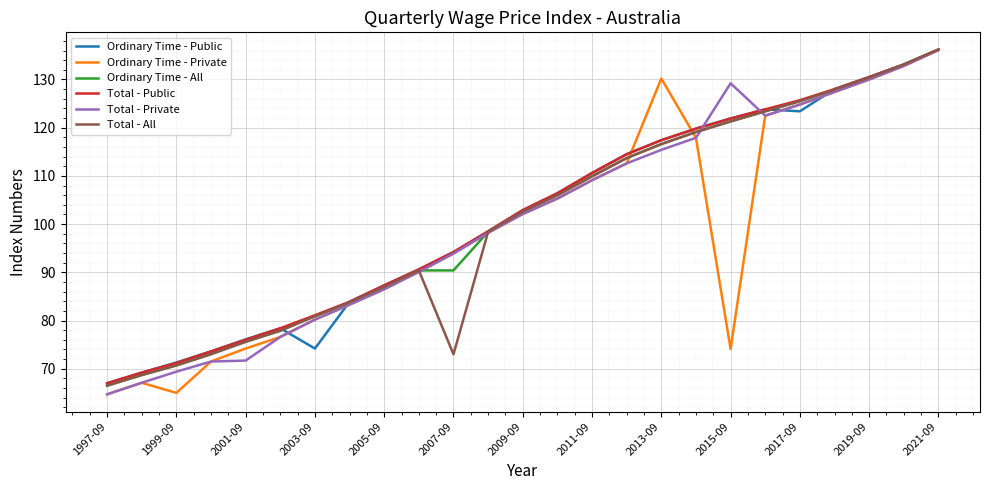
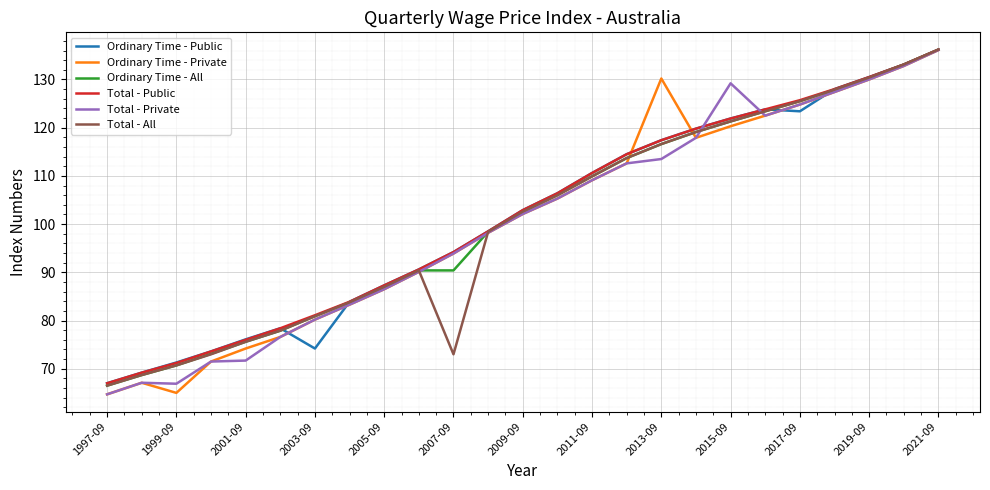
  {
    "Ordinary Time - Public": {
      "2003-09": 74,
      "2017-09": 123
    },
    "Ordinary Time - Private": {
      "1999-09": 65,
      "2001-09": 74,
      "2013-09": 130,
-     "2015-09": 74
+     "2015-09": 120
    },
    "Ordinary Time - All": {
      "2007-09": 90
    },
    "Total - Private": {
-     "1999-09": 69,
+     "1999-09": 67,
      "2001-09": 72,
-     "2013-09": 115,
+     "2013-09": 114,
      "2015-09": 129
    },
    "Total - All": {
      "2007-09": 73
    }
  }
